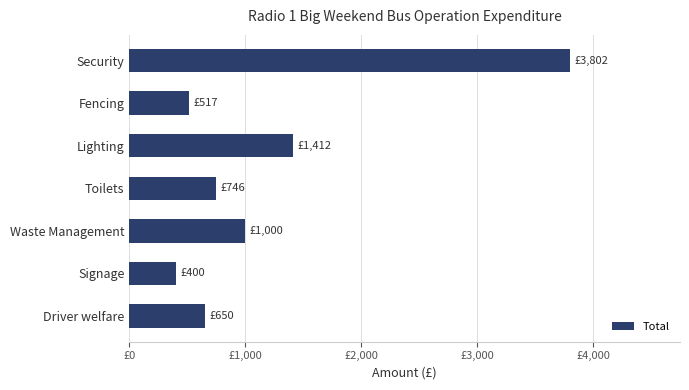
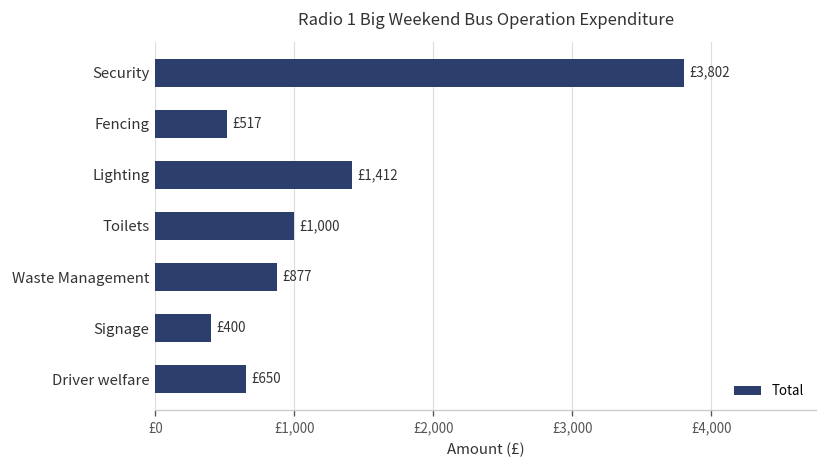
  {
    "Security": "£3,802",
    "Fencing": "£517",
    "Lighting": "£1,412",
-   "Toilets": "£746",
-   "Waste Management": "£1,000",
+   "Toilets": "£1,000",
+   "Waste Management": "£877",
    "Signage": "£400",
    "Driver welfare": "£650"
  }
